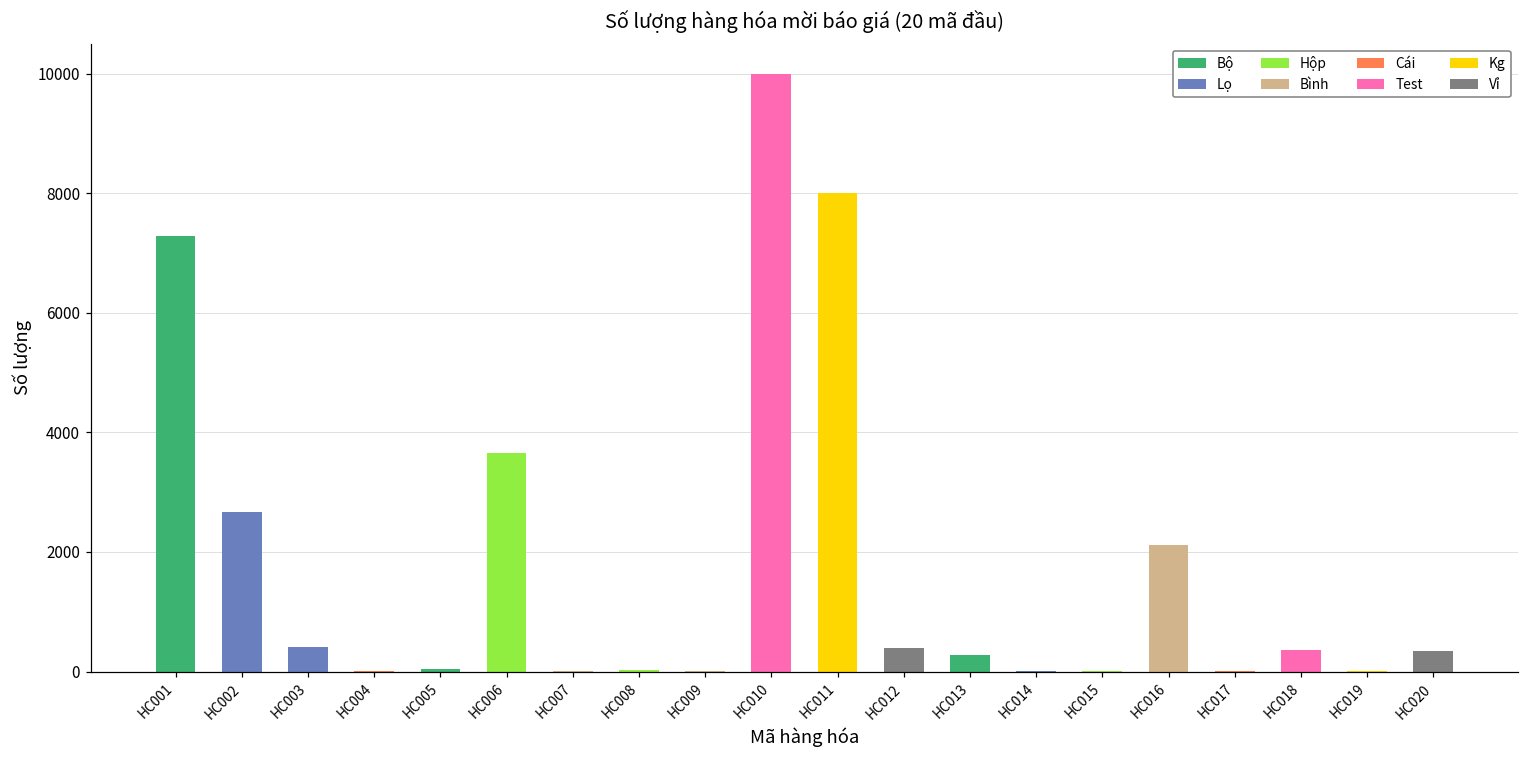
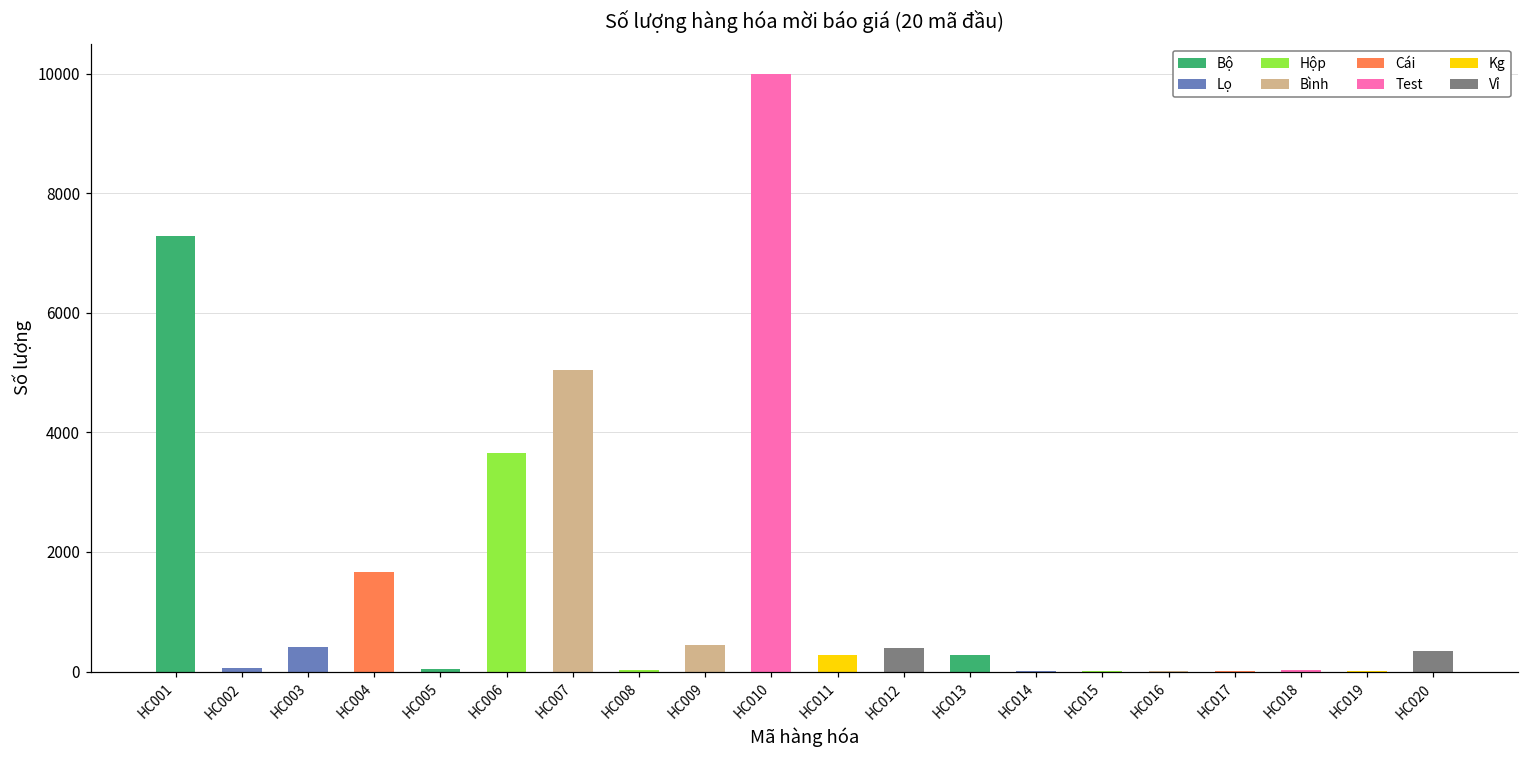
  {
    "HC001": 7300,
-   "HC002": 2700,
+   "HC002": 100,
    "HC003": 400,
-   "HC004": 0,
+   "HC004": 1700,
    "HC006": 3700,
-   "HC007": 0,
-   "HC009": 0,
+   "HC007": 5000,
+   "HC009": 400,
    "HC010": 10000,
-   "HC011": 8000,
+   "HC011": 300,
    "HC012": 400,
    "HC013": 300,
-   "HC016": 2100,
-   "HC018": 400,
+   "HC016": 0,
+   "HC018": 0,
    "HC020": 400
  }
